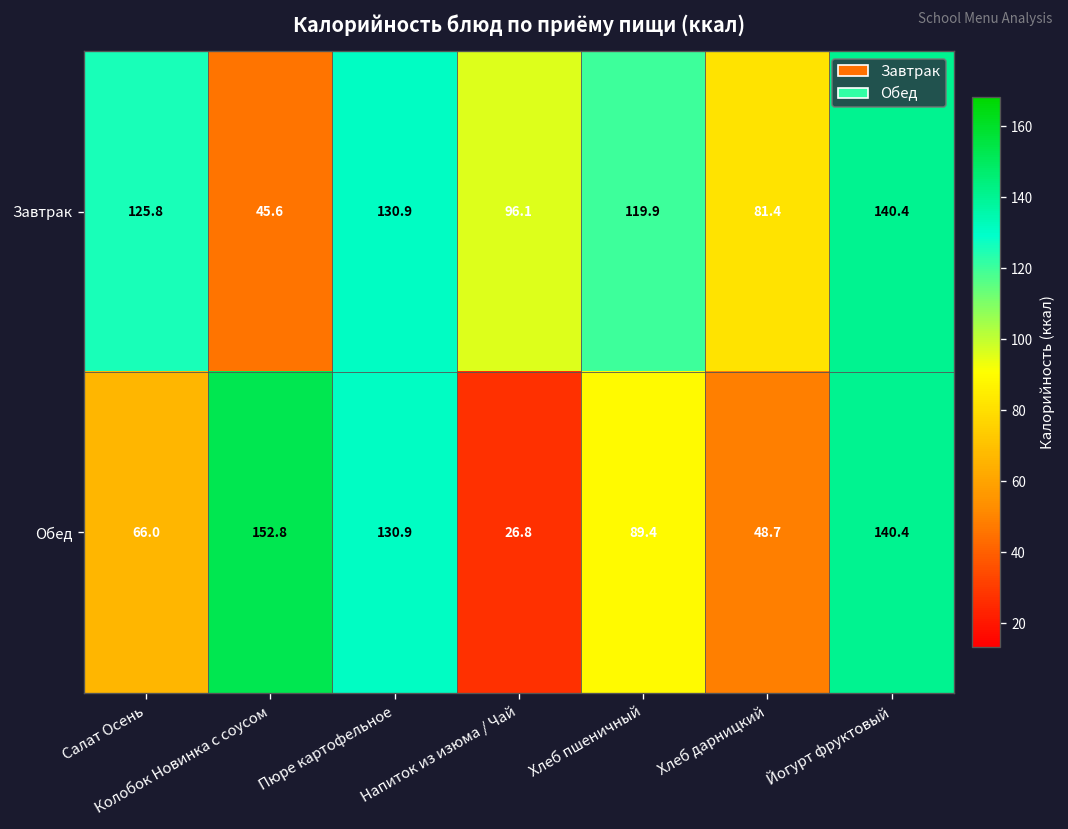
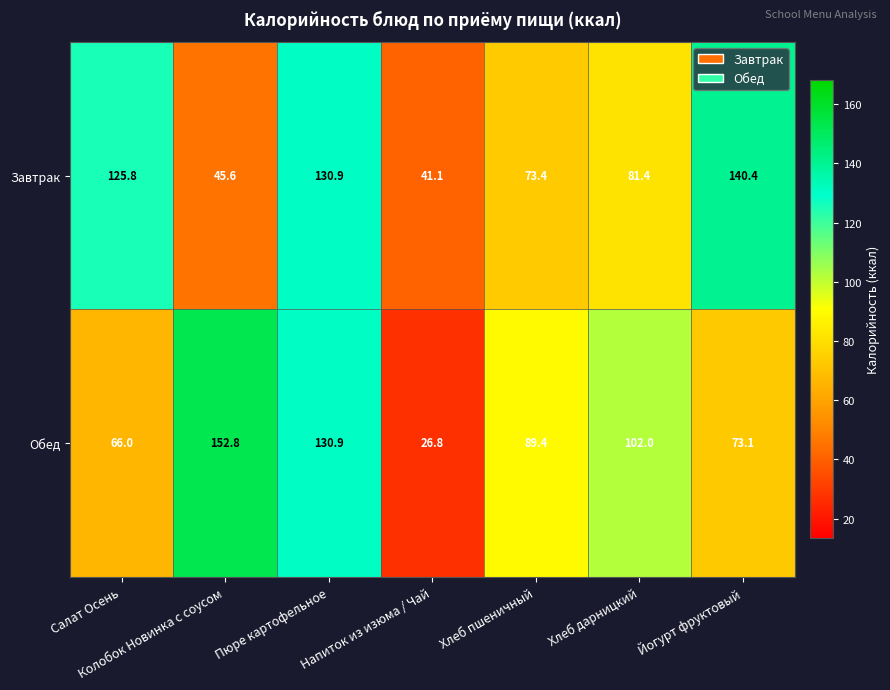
  {
    "Завтрак": {
      "Салат Осень": 125.8,
      "Колобок Новинка с соусом": 45.6,
      "Пюре картофельное": 130.9,
-     "Напиток из изюма / Чай": 96.1,
-     "Хлеб пшеничный": 119.9,
+     "Напиток из изюма / Чай": 41.1,
+     "Хлеб пшеничный": 73.4,
      "Хлеб дарницкий": 81.4,
      "Йогурт фруктовый": 140.4
    },
    "Обед": {
      "Салат Осень": 66.0,
      "Колобок Новинка с соусом": 152.8,
      "Пюре картофельное": 130.9,
      "Напиток из изюма / Чай": 26.8,
      "Хлеб пшеничный": 89.4,
-     "Хлеб дарницкий": 48.7,
-     "Йогурт фруктовый": 140.4
+     "Хлеб дарницкий": 102.0,
+     "Йогурт фруктовый": 73.1
    }
  }
